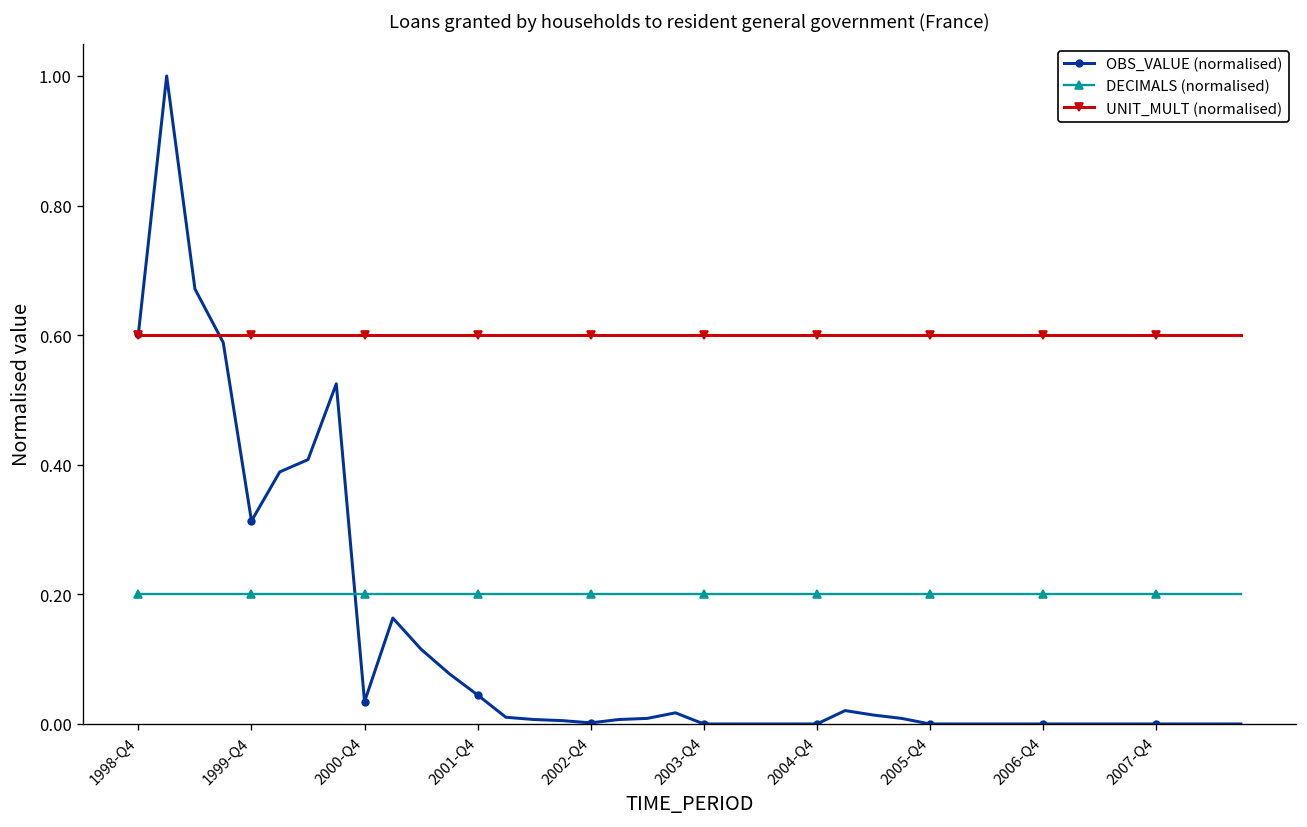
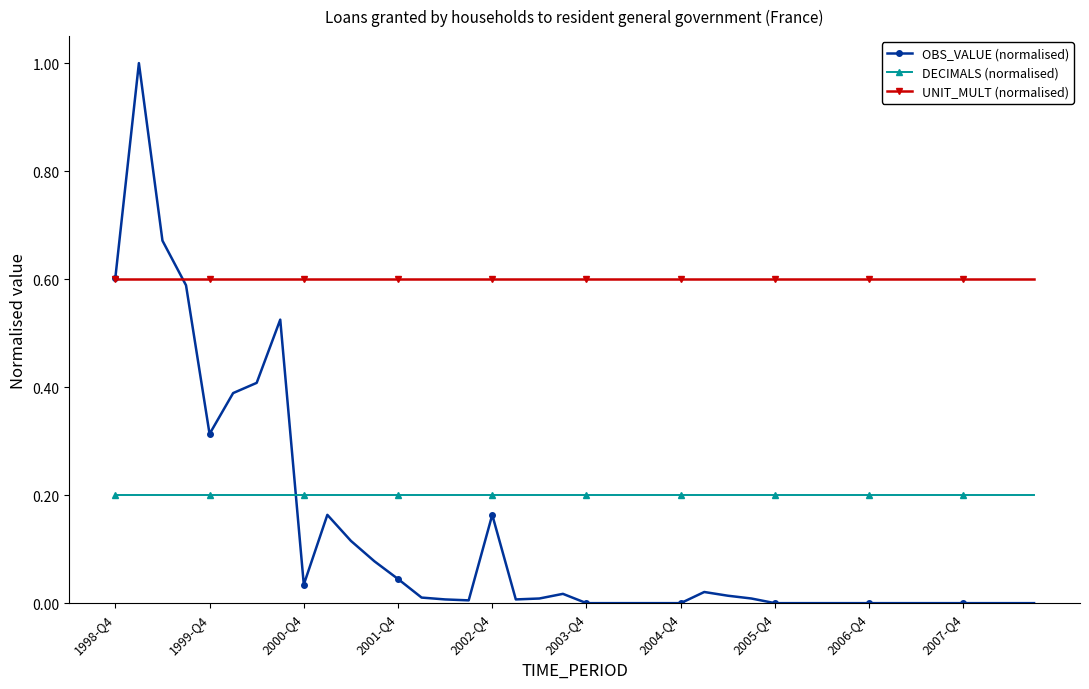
  {
    "OBS_VALUE (normalised)": {
      "1999-Q4": 0.31,
      "2000-Q4": 0.03,
      "2001-Q4": 0.04,
-     "2002-Q4": 0.00,
+     "2002-Q4": 0.16,
      "2003-Q4": 0.00,
      "2004-Q4": 0.00,
      "2005-Q4": 0.00,
      "2006-Q4": 0.00,
      "2007-Q4": 0.00
    },
    "DECIMALS (normalised)": {
      "1998-Q4": 0.20,
      "1999-Q4": 0.20,
      "2000-Q4": 0.20,
      "2001-Q4": 0.20,
      "2002-Q4": 0.20,
      "2003-Q4": 0.20,
      "2004-Q4": 0.20,
      "2005-Q4": 0.20,
      "2006-Q4": 0.20,
      "2007-Q4": 0.20
    },
    "UNIT_MULT (normalised)": {
      "1999-Q4": 0.60,
      "2000-Q4": 0.60,
      "2001-Q4": 0.60,
      "2002-Q4": 0.60,
      "2003-Q4": 0.60,
      "2004-Q4": 0.60,
      "2005-Q4": 0.60,
      "2006-Q4": 0.60,
      "2007-Q4": 0.60
    }
  }
